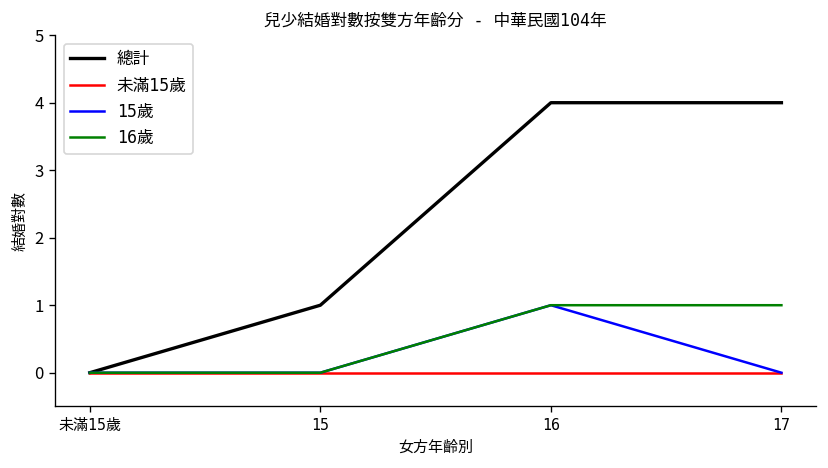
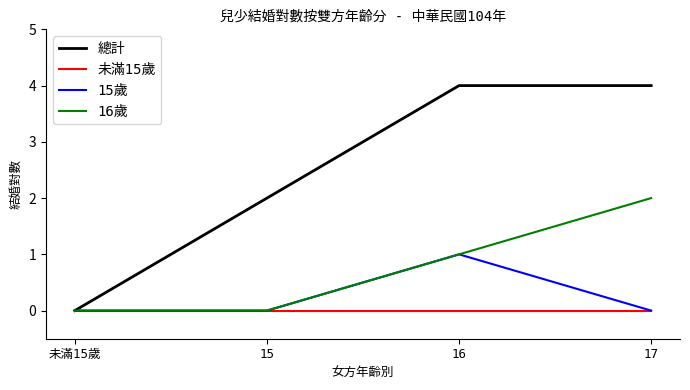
  {
    "總計": {
-     "15": 1,
+     "15": 2,
      "16": 4,
      "17": 4
    },
    "未滿15歲": {
      "16": 0
    },
    "16歲": {
-     "17": 1
+     "17": 2
    }
  }
